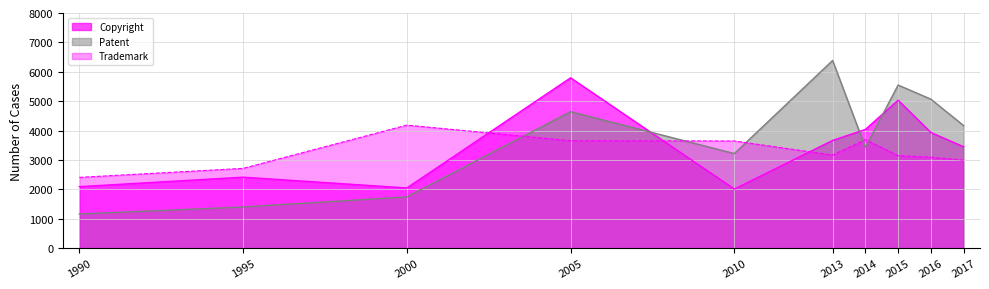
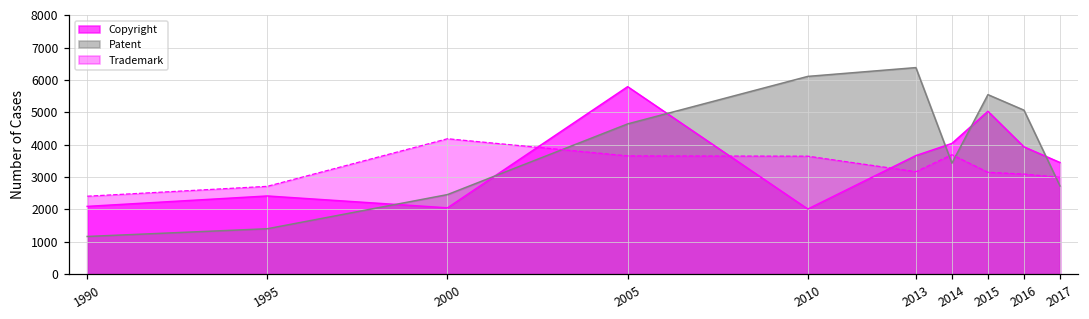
  {
    "Patent": {
      "1990": 1200,
      "1995": 1400,
-     "2000": 1700,
+     "2000": 2500,
      "2005": 4600,
-     "2010": 3200,
+     "2010": 6100,
      "2013": 6400,
      "2014": 3400,
      "2015": 5600,
      "2016": 5100,
-     "2017": 4200
+     "2017": 2700
    }
  }
